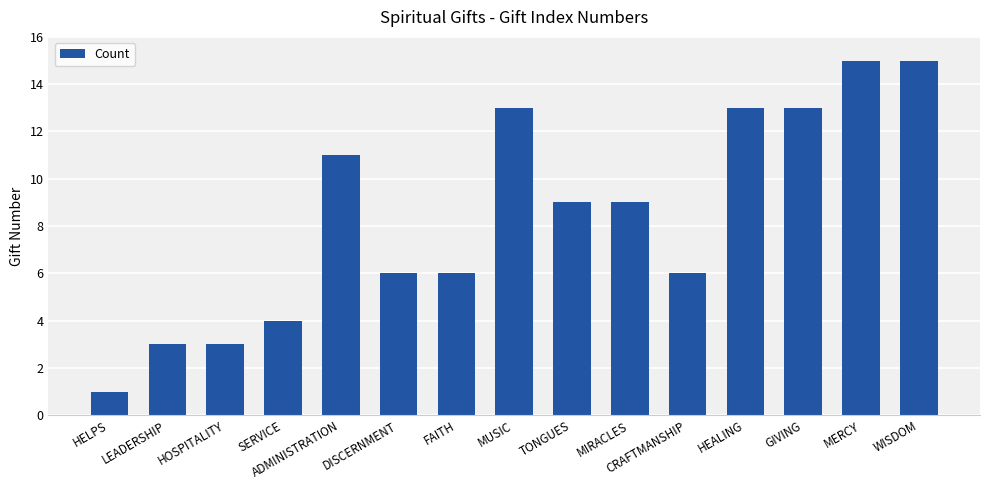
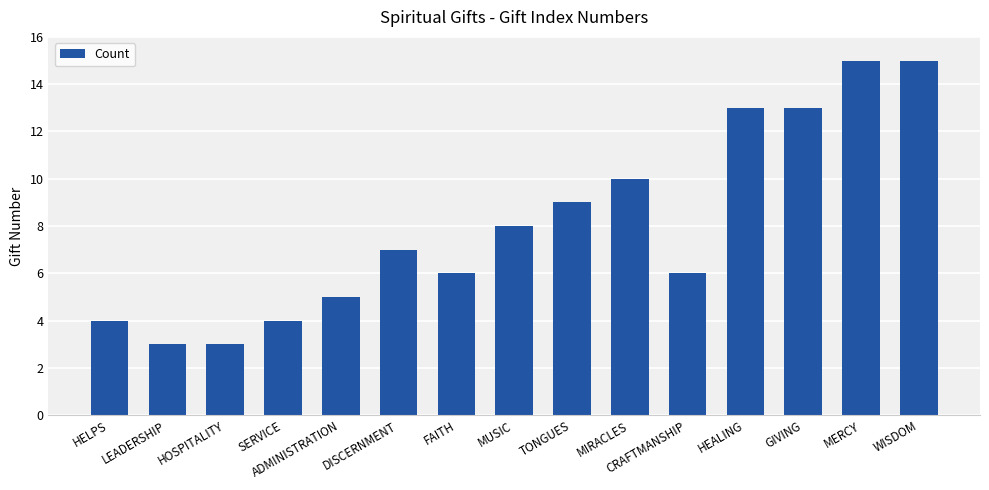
  {
-   "HELPS": 1,
+   "HELPS": 4,
    "LEADERSHIP": 3,
    "HOSPITALITY": 3,
    "SERVICE": 4,
-   "ADMINISTRATION": 11,
-   "DISCERNMENT": 6,
+   "ADMINISTRATION": 5,
+   "DISCERNMENT": 7,
    "FAITH": 6,
-   "MUSIC": 13,
+   "MUSIC": 8,
    "TONGUES": 9,
-   "MIRACLES": 9,
+   "MIRACLES": 10,
    "CRAFTMANSHIP": 6,
    "HEALING": 13,
    "GIVING": 13,
    "MERCY": 15,
    "WISDOM": 15
  }
